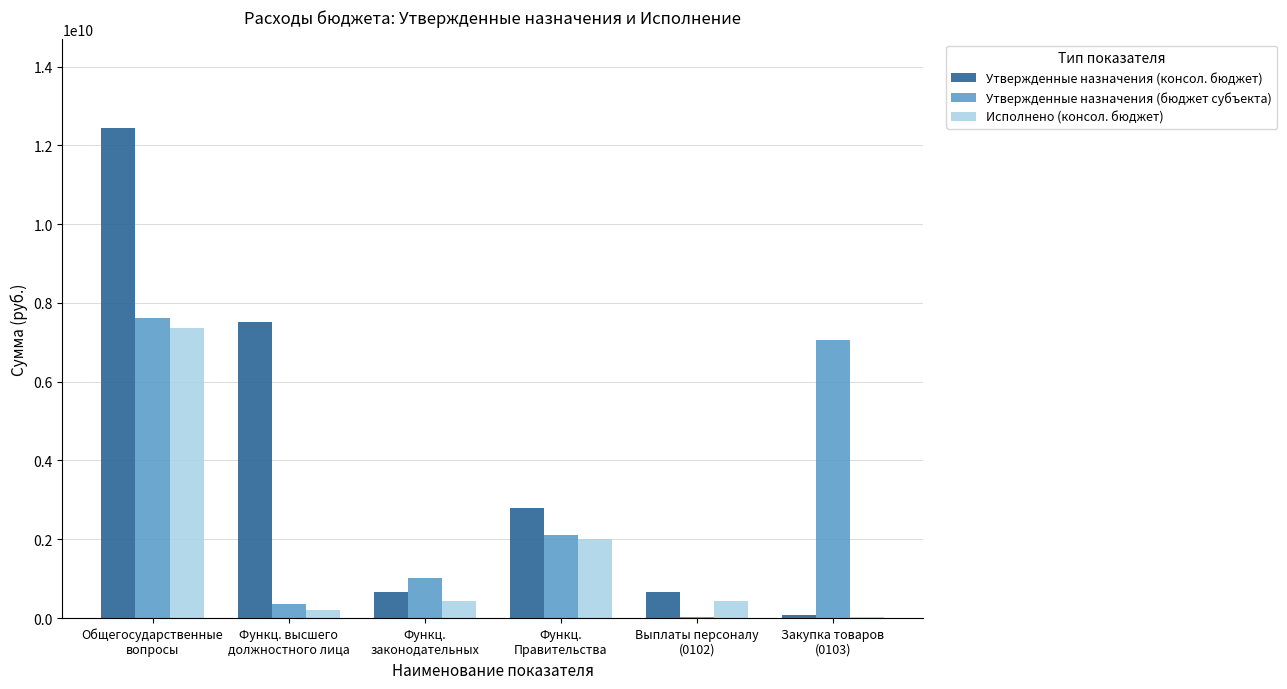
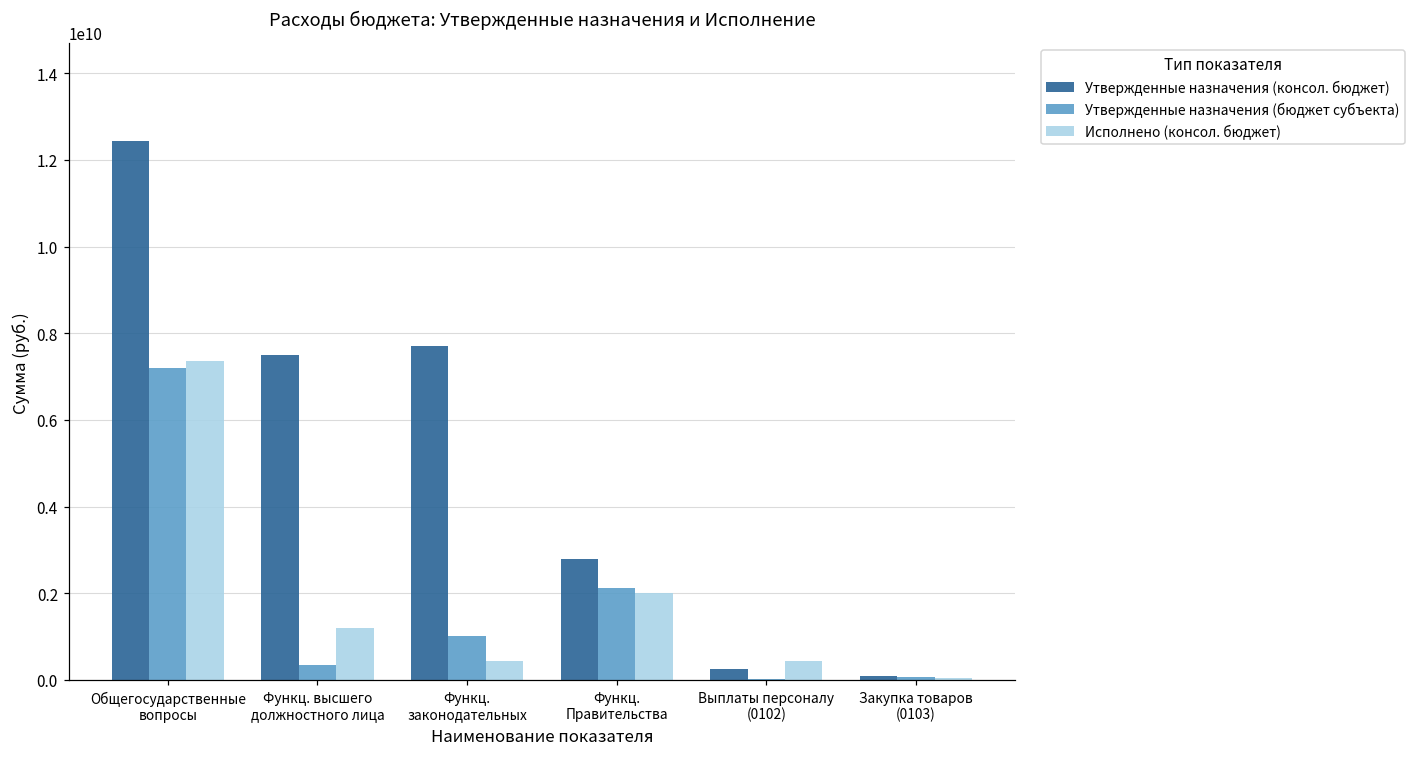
  {
    "Утвержденные назначения (консол. бюджет)": {
      "Общегосударственные вопросы": 12400000000,
      "Функц. высшего должностного лица": 7500000000,
-     "Функц. законодательных": 700000000,
+     "Функц. законодательных": 7700000000,
      "Функц. Правительства": 2800000000,
-     "Выплаты персоналу (0102)": 700000000,
+     "Выплаты персоналу (0102)": 300000000,
      "Закупка товаров (0103)": 100000000
    },
    "Утвержденные назначения (бюджет субъекта)": {
-     "Общегосударственные вопросы": 7600000000,
+     "Общегосударственные вопросы": 7200000000,
      "Функц. высшего должностного лица": 300000000,
      "Функц. законодательных": 1000000000,
      "Функц. Правительства": 2100000000,
-     "Закупка товаров (0103)": 7100000000
+     "Закупка товаров (0103)": 100000000
    },
    "Исполнено (консол. бюджет)": {
      "Общегосударственные вопросы": 7400000000,
-     "Функц. высшего должностного лица": 200000000,
+     "Функц. высшего должностного лица": 1200000000,
      "Функц. законодательных": 400000000,
      "Функц. Правительства": 2000000000,
      "Выплаты персоналу (0102)": 400000000
    }
  }
